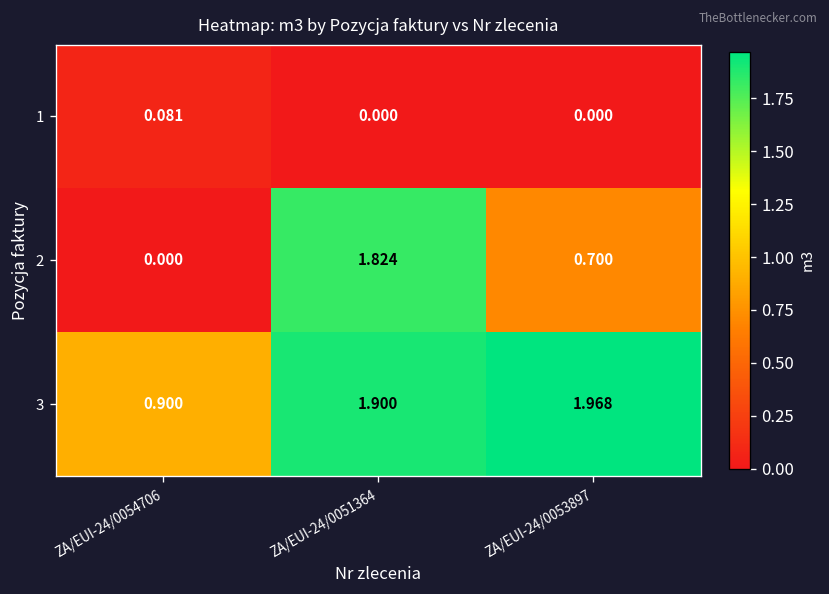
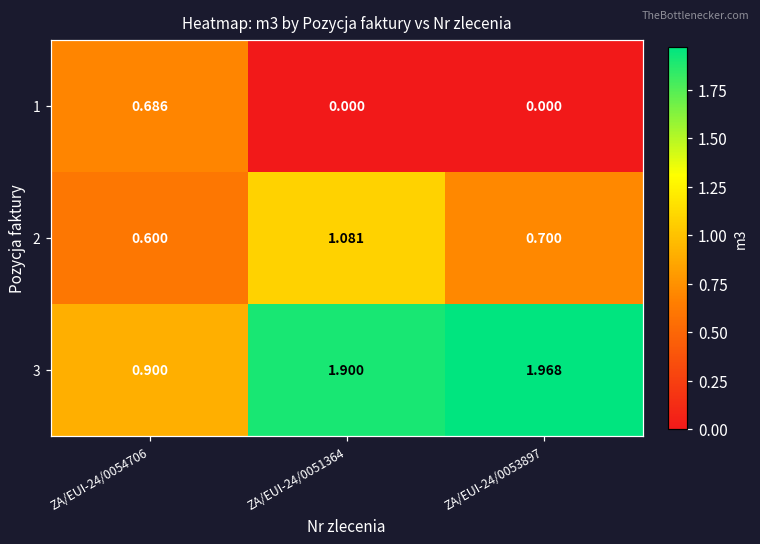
  {
    "1": {
-     "ZA/EUI-24/0054706": 0.081,
+     "ZA/EUI-24/0054706": 0.686,
      "ZA/EUI-24/0051364": 0.000,
      "ZA/EUI-24/0053897": 0.000
    },
    "2": {
-     "ZA/EUI-24/0054706": 0.000,
-     "ZA/EUI-24/0051364": 1.824,
+     "ZA/EUI-24/0054706": 0.600,
+     "ZA/EUI-24/0051364": 1.081,
      "ZA/EUI-24/0053897": 0.700
    },
    "3": {
      "ZA/EUI-24/0054706": 0.900,
      "ZA/EUI-24/0051364": 1.900,
      "ZA/EUI-24/0053897": 1.968
    }
  }
